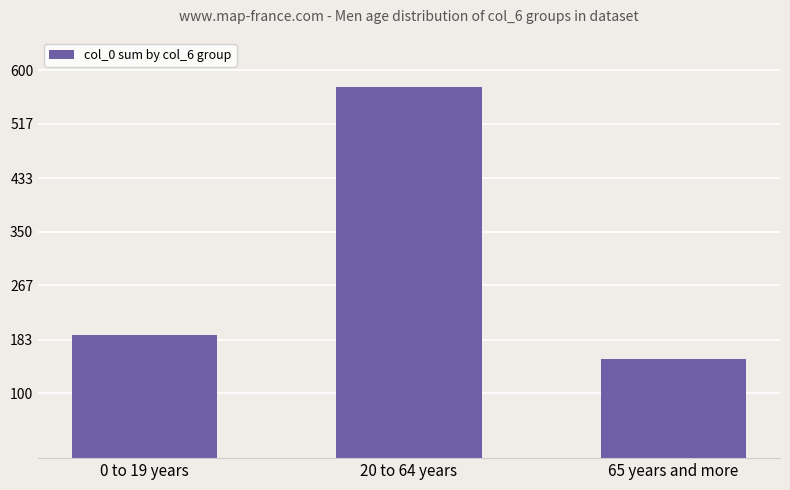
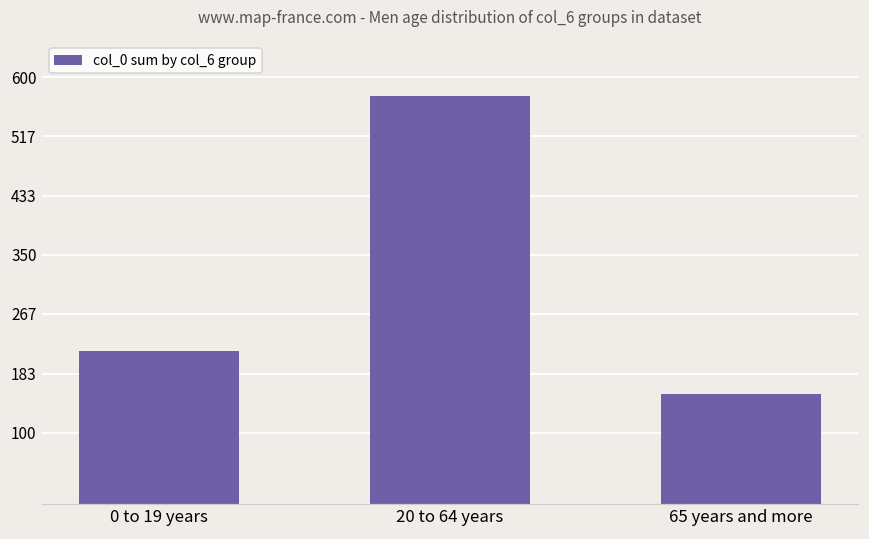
  {
-   "0 to 19 years": 190,
+   "0 to 19 years": 220,
    "20 to 64 years": 570,
    "65 years and more": 150
  }
